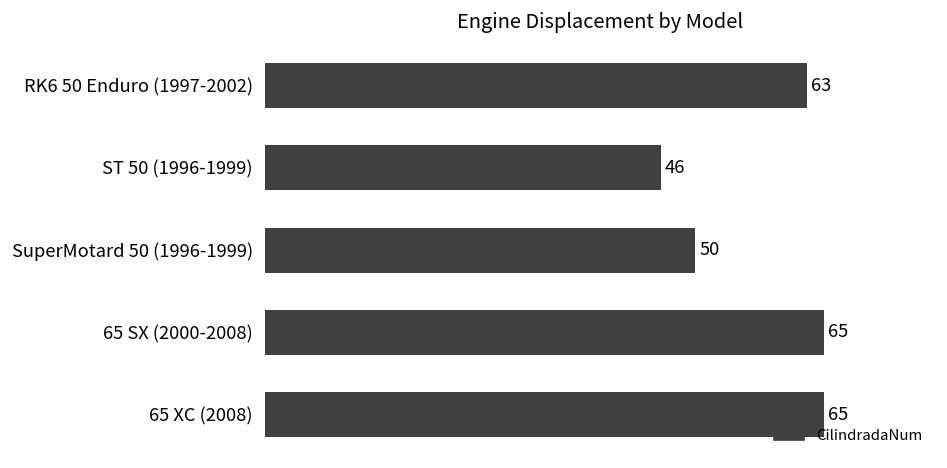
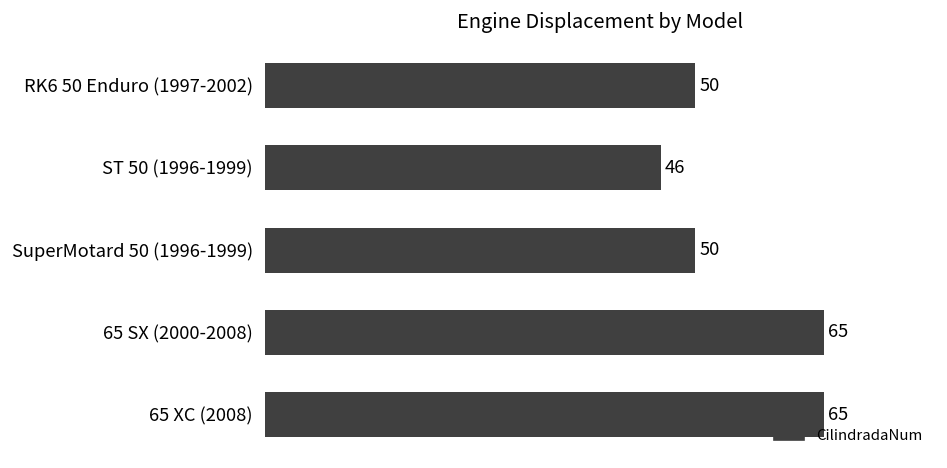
  {
-   "RK6 50 Enduro (1997-2002)": 63,
+   "RK6 50 Enduro (1997-2002)": 50,
    "ST 50 (1996-1999)": 46,
    "SuperMotard 50 (1996-1999)": 50,
    "65 SX (2000-2008)": 65,
    "65 XC (2008)": 65
  }
